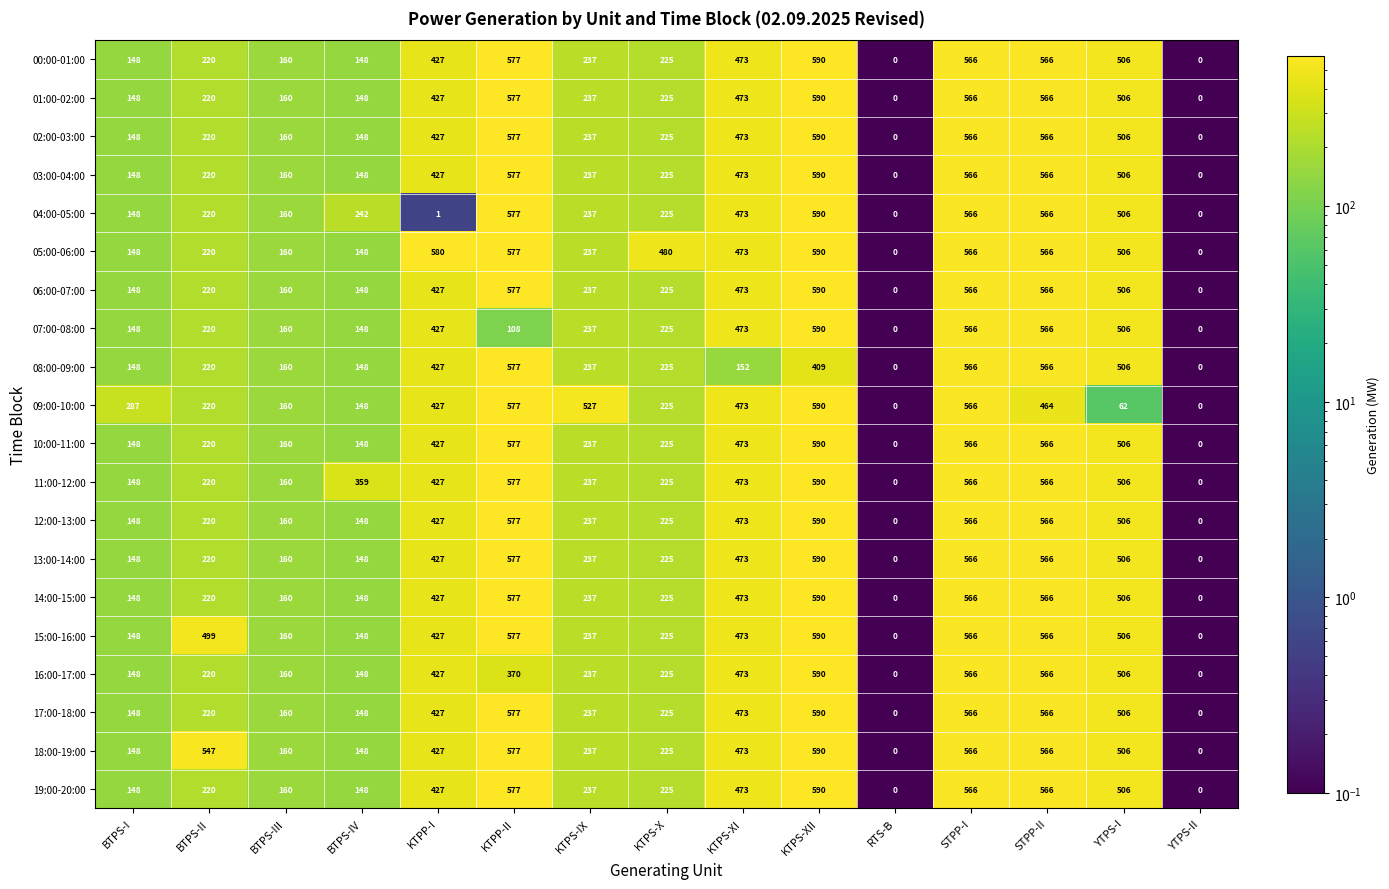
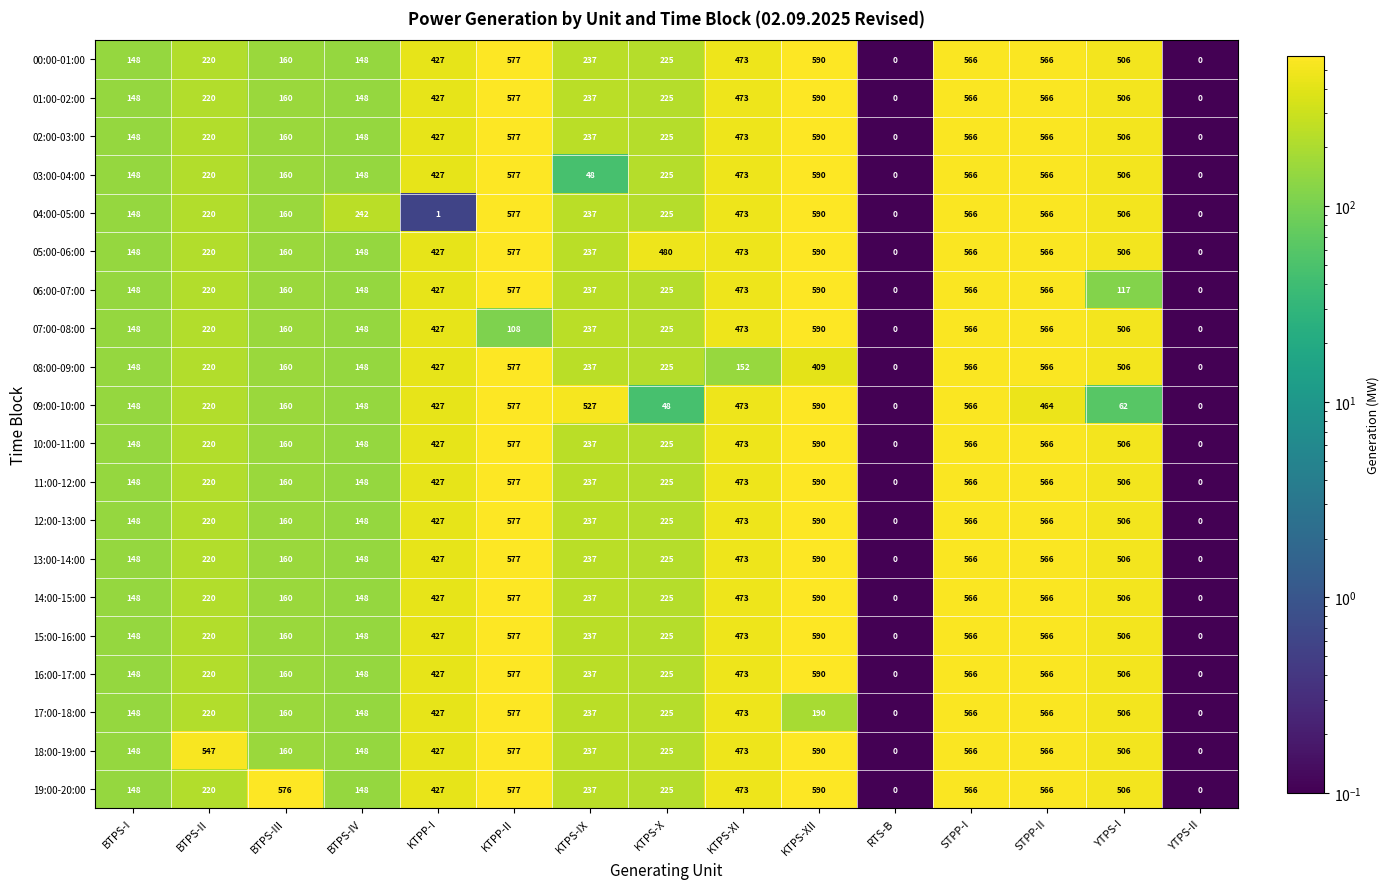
  {
    "03:00-04:00": {
      "BTPS-I": 148,
      "BTPS-II": 220,
      "BTPS-III": 160,
      "BTPS-IV": 148,
      "KTPP-I": 427,
      "KTPP-II": 577,
-     "KTPS-IX": 237,
+     "KTPS-IX": 48,
      "KTPS-X": 225,
      "KTPS-XI": 473,
      "KTPS-XII": 590,
      "RTS-B": 0,
      "STPP-I": 566,
      "STPP-II": 566,
      "YTPS-I": 506,
      "YTPS-II": 0
    },
    "05:00-06:00": {
      "BTPS-I": 148,
      "BTPS-II": 220,
      "BTPS-III": 160,
      "BTPS-IV": 148,
-     "KTPP-I": 580,
+     "KTPP-I": 427,
      "KTPP-II": 577,
      "KTPS-IX": 237,
      "KTPS-X": 480,
      "KTPS-XI": 473,
      "KTPS-XII": 590,
      "RTS-B": 0,
      "STPP-I": 566,
      "STPP-II": 566,
      "YTPS-I": 506,
      "YTPS-II": 0
    },
    "06:00-07:00": {
      "BTPS-I": 148,
      "BTPS-II": 220,
      "BTPS-III": 160,
      "BTPS-IV": 148,
      "KTPP-I": 427,
      "KTPP-II": 577,
      "KTPS-IX": 237,
      "KTPS-X": 225,
      "KTPS-XI": 473,
      "KTPS-XII": 590,
      "RTS-B": 0,
      "STPP-I": 566,
      "STPP-II": 566,
-     "YTPS-I": 506,
+     "YTPS-I": 117,
      "YTPS-II": 0
    },
    "09:00-10:00": {
-     "BTPS-I": 287,
+     "BTPS-I": 148,
      "BTPS-II": 220,
      "BTPS-III": 160,
      "BTPS-IV": 148,
      "KTPP-I": 427,
      "KTPP-II": 577,
      "KTPS-IX": 527,
-     "KTPS-X": 225,
+     "KTPS-X": 48,
      "KTPS-XI": 473,
      "KTPS-XII": 590,
      "RTS-B": 0,
      "STPP-I": 566,
      "STPP-II": 464,
      "YTPS-I": 62,
      "YTPS-II": 0
    },
    "11:00-12:00": {
      "BTPS-I": 148,
      "BTPS-II": 220,
      "BTPS-III": 160,
-     "BTPS-IV": 359,
+     "BTPS-IV": 148,
      "KTPP-I": 427,
      "KTPP-II": 577,
      "KTPS-IX": 237,
      "KTPS-X": 225,
      "KTPS-XI": 473,
      "KTPS-XII": 590,
      "RTS-B": 0,
      "STPP-I": 566,
      "STPP-II": 566,
      "YTPS-I": 506,
      "YTPS-II": 0
    },
    "15:00-16:00": {
      "BTPS-I": 148,
-     "BTPS-II": 499,
+     "BTPS-II": 220,
      "BTPS-III": 160,
      "BTPS-IV": 148,
      "KTPP-I": 427,
      "KTPP-II": 577,
      "KTPS-IX": 237,
      "KTPS-X": 225,
      "KTPS-XI": 473,
      "KTPS-XII": 590,
      "RTS-B": 0,
      "STPP-I": 566,
      "STPP-II": 566,
      "YTPS-I": 506,
      "YTPS-II": 0
    },
    "16:00-17:00": {
      "BTPS-I": 148,
      "BTPS-II": 220,
      "BTPS-III": 160,
      "BTPS-IV": 148,
      "KTPP-I": 427,
-     "KTPP-II": 370,
+     "KTPP-II": 577,
      "KTPS-IX": 237,
      "KTPS-X": 225,
      "KTPS-XI": 473,
      "KTPS-XII": 590,
      "RTS-B": 0,
      "STPP-I": 566,
      "STPP-II": 566,
      "YTPS-I": 506,
      "YTPS-II": 0
    },
    "17:00-18:00": {
      "BTPS-I": 148,
      "BTPS-II": 220,
      "BTPS-III": 160,
      "BTPS-IV": 148,
      "KTPP-I": 427,
      "KTPP-II": 577,
      "KTPS-IX": 237,
      "KTPS-X": 225,
      "KTPS-XI": 473,
-     "KTPS-XII": 590,
+     "KTPS-XII": 190,
      "RTS-B": 0,
      "STPP-I": 566,
      "STPP-II": 566,
      "YTPS-I": 506,
      "YTPS-II": 0
    },
    "19:00-20:00": {
      "BTPS-I": 148,
      "BTPS-II": 220,
-     "BTPS-III": 160,
+     "BTPS-III": 576,
      "BTPS-IV": 148,
      "KTPP-I": 427,
      "KTPP-II": 577,
      "KTPS-IX": 237,
      "KTPS-X": 225,
      "KTPS-XI": 473,
      "KTPS-XII": 590,
      "RTS-B": 0,
      "STPP-I": 566,
      "STPP-II": 566,
      "YTPS-I": 506,
      "YTPS-II": 0
    }
  }
